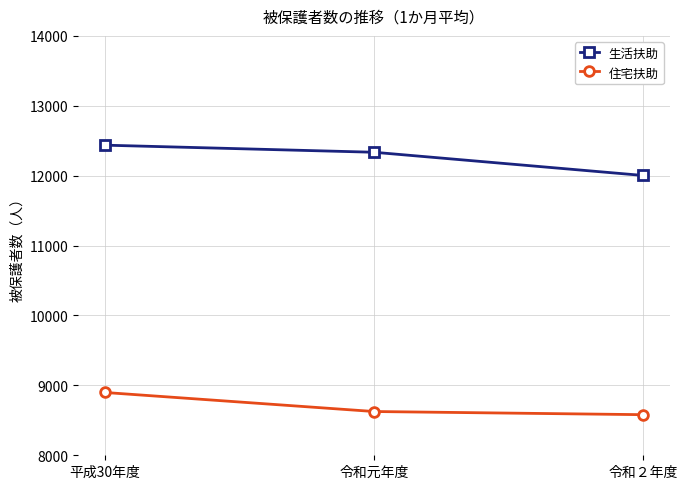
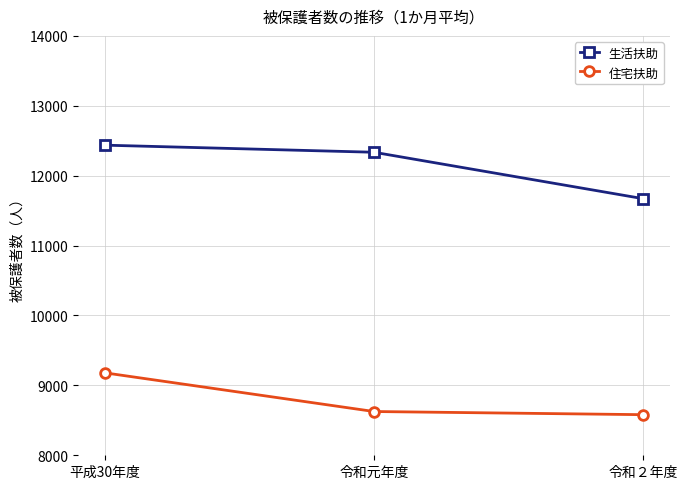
  {
    "生活扶助": {
      "平成30年度": 12400,
      "令和元年度": 12300,
-     "令和２年度": 12000
+     "令和２年度": 11700
    },
    "住宅扶助": {
-     "平成30年度": 8900,
+     "平成30年度": 9200,
      "令和元年度": 8600,
      "令和２年度": 8600
    }
  }
